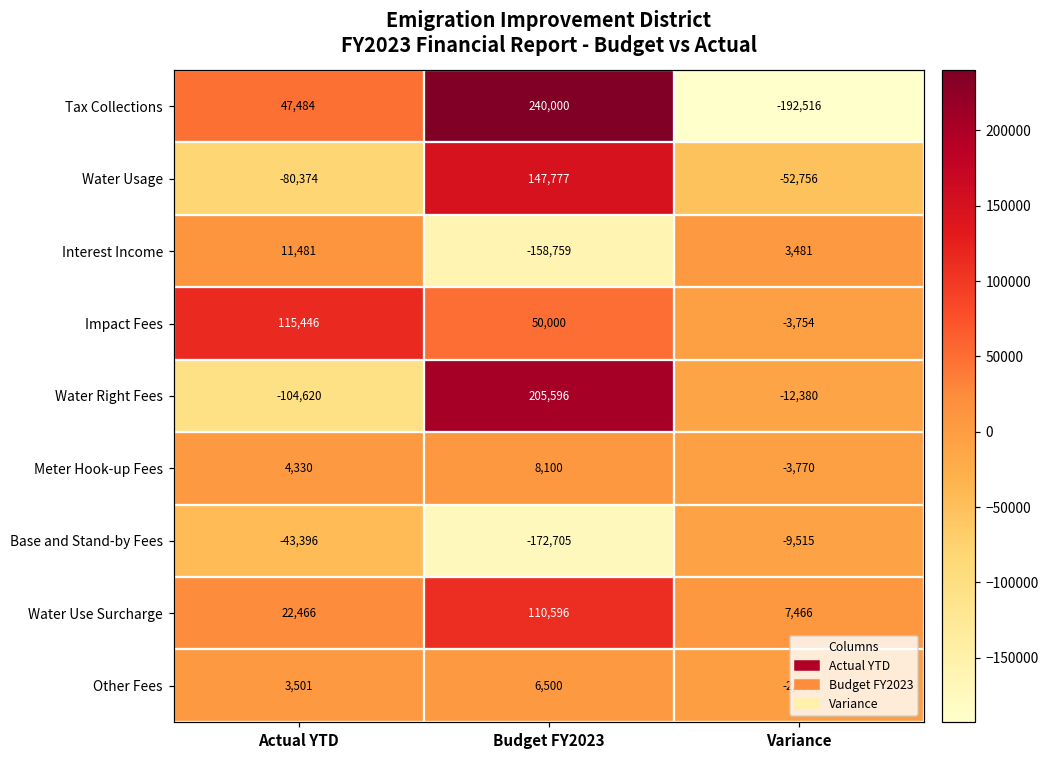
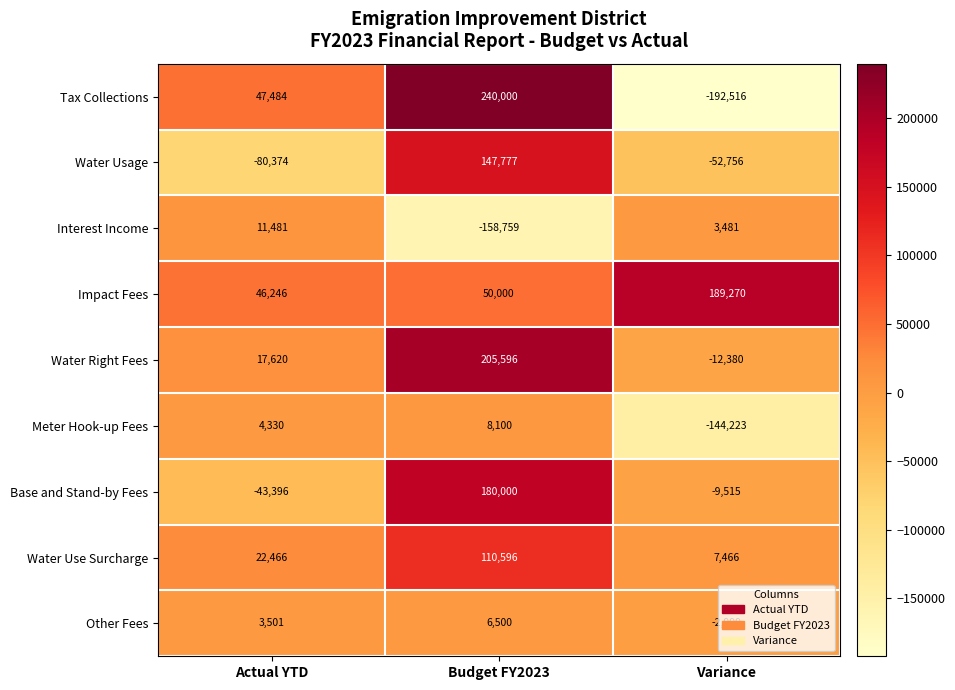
  {
    "Tax Collections": {
      "Actual YTD": "47,484",
      "Budget FY2023": "240,000",
      "Variance": "-192,516"
    },
    "Water Usage": {
      "Actual YTD": "-80,374",
      "Budget FY2023": "147,777",
      "Variance": "-52,756"
    },
    "Interest Income": {
      "Actual YTD": "11,481",
      "Budget FY2023": "-158,759",
      "Variance": "3,481"
    },
    "Impact Fees": {
-     "Actual YTD": "115,446",
+     "Actual YTD": "46,246",
      "Budget FY2023": "50,000",
-     "Variance": "-3,754"
+     "Variance": "189,270"
    },
    "Water Right Fees": {
-     "Actual YTD": "-104,620",
+     "Actual YTD": "17,620",
      "Budget FY2023": "205,596",
      "Variance": "-12,380"
    },
    "Meter Hook-up Fees": {
      "Actual YTD": "4,330",
      "Budget FY2023": "8,100",
-     "Variance": "-3,770"
+     "Variance": "-144,223"
    },
    "Base and Stand-by Fees": {
      "Actual YTD": "-43,396",
-     "Budget FY2023": "-172,705",
+     "Budget FY2023": "180,000",
      "Variance": "-9,515"
    },
    "Water Use Surcharge": {
      "Actual YTD": "22,466",
      "Budget FY2023": "110,596",
      "Variance": "7,466"
    },
    "Other Fees": {
      "Actual YTD": "3,501",
      "Budget FY2023": "6,500"
    }
  }
